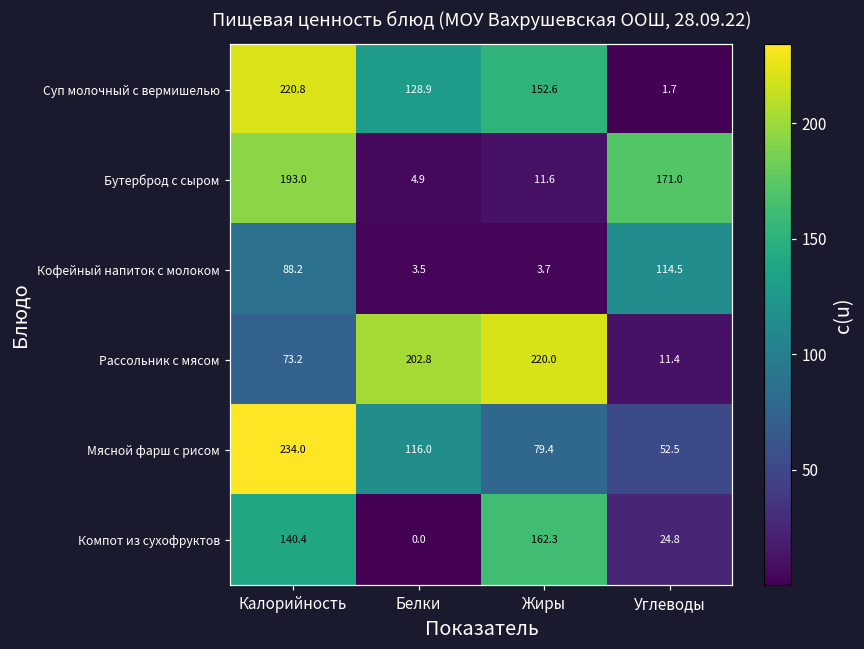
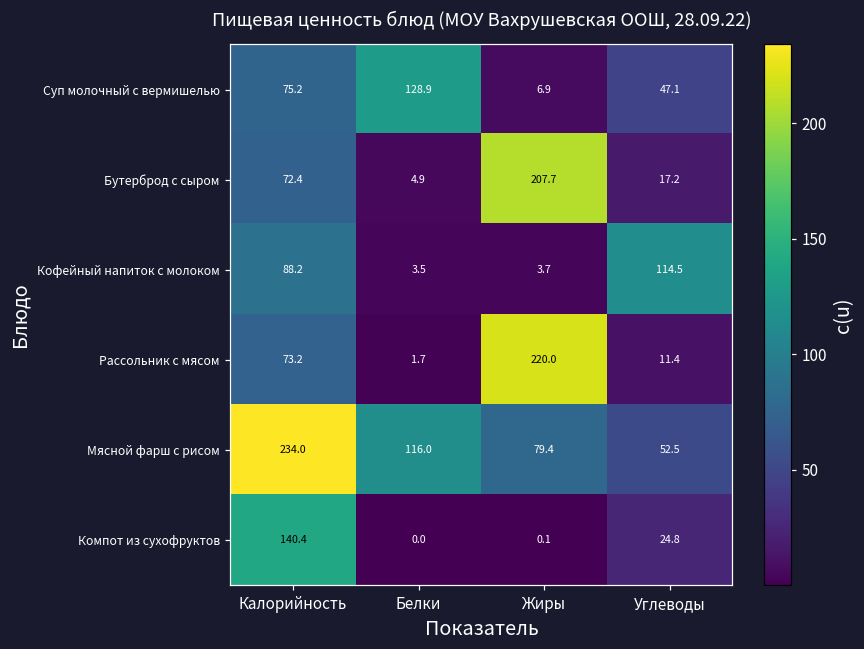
  {
    "Суп молочный с вермишелью": {
-     "Калорийность": 220.8,
+     "Калорийность": 75.2,
      "Белки": 128.9,
-     "Жиры": 152.6,
-     "Углеводы": 1.7
+     "Жиры": 6.9,
+     "Углеводы": 47.1
    },
    "Бутерброд с сыром": {
-     "Калорийность": 193.0,
+     "Калорийность": 72.4,
      "Белки": 4.9,
-     "Жиры": 11.6,
-     "Углеводы": 171.0
+     "Жиры": 207.7,
+     "Углеводы": 17.2
    },
    "Кофейный напиток с молоком": {
      "Калорийность": 88.2,
      "Белки": 3.5,
      "Жиры": 3.7,
      "Углеводы": 114.5
    },
    "Рассольник с мясом": {
      "Калорийность": 73.2,
-     "Белки": 202.8,
+     "Белки": 1.7,
      "Жиры": 220.0,
      "Углеводы": 11.4
    },
    "Мясной фарш с рисом": {
      "Калорийность": 234.0,
      "Белки": 116.0,
      "Жиры": 79.4,
      "Углеводы": 52.5
    },
    "Компот из сухофруктов": {
      "Калорийность": 140.4,
      "Белки": 0.0,
-     "Жиры": 162.3,
+     "Жиры": 0.1,
      "Углеводы": 24.8
    }
  }
